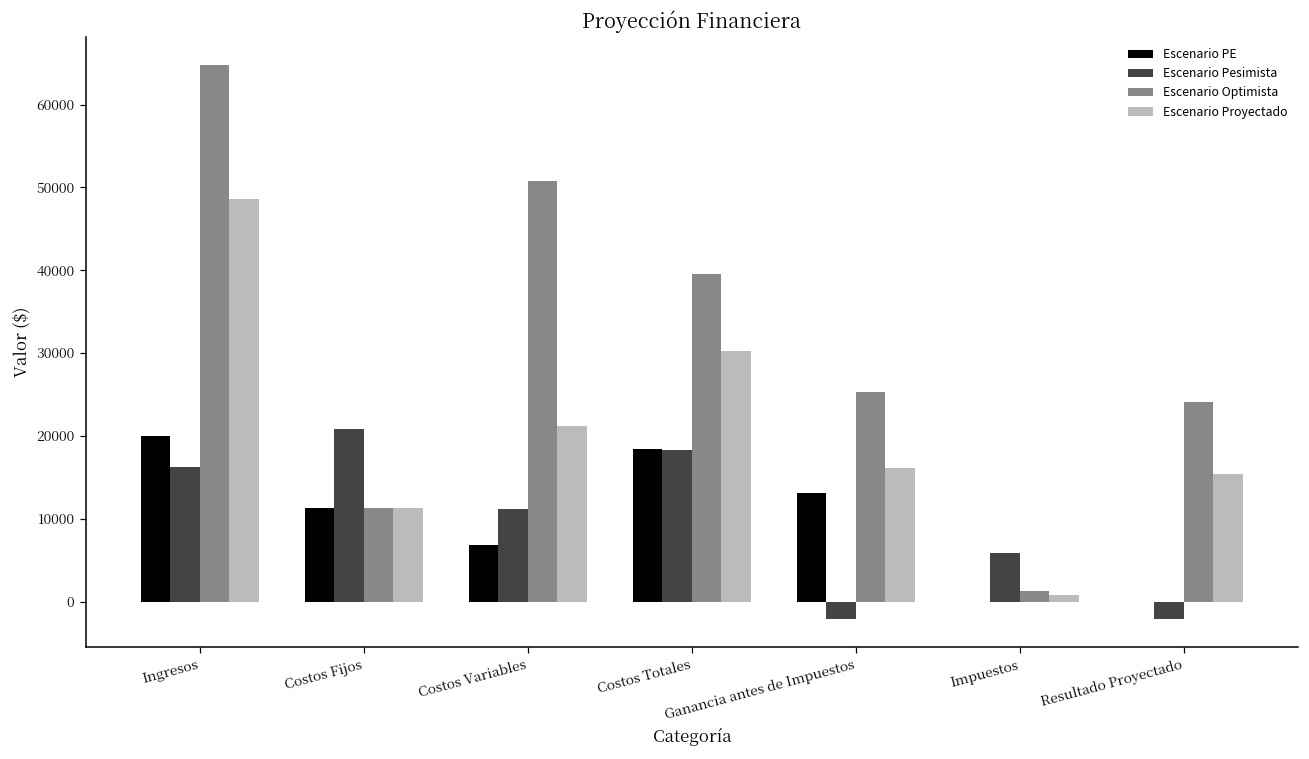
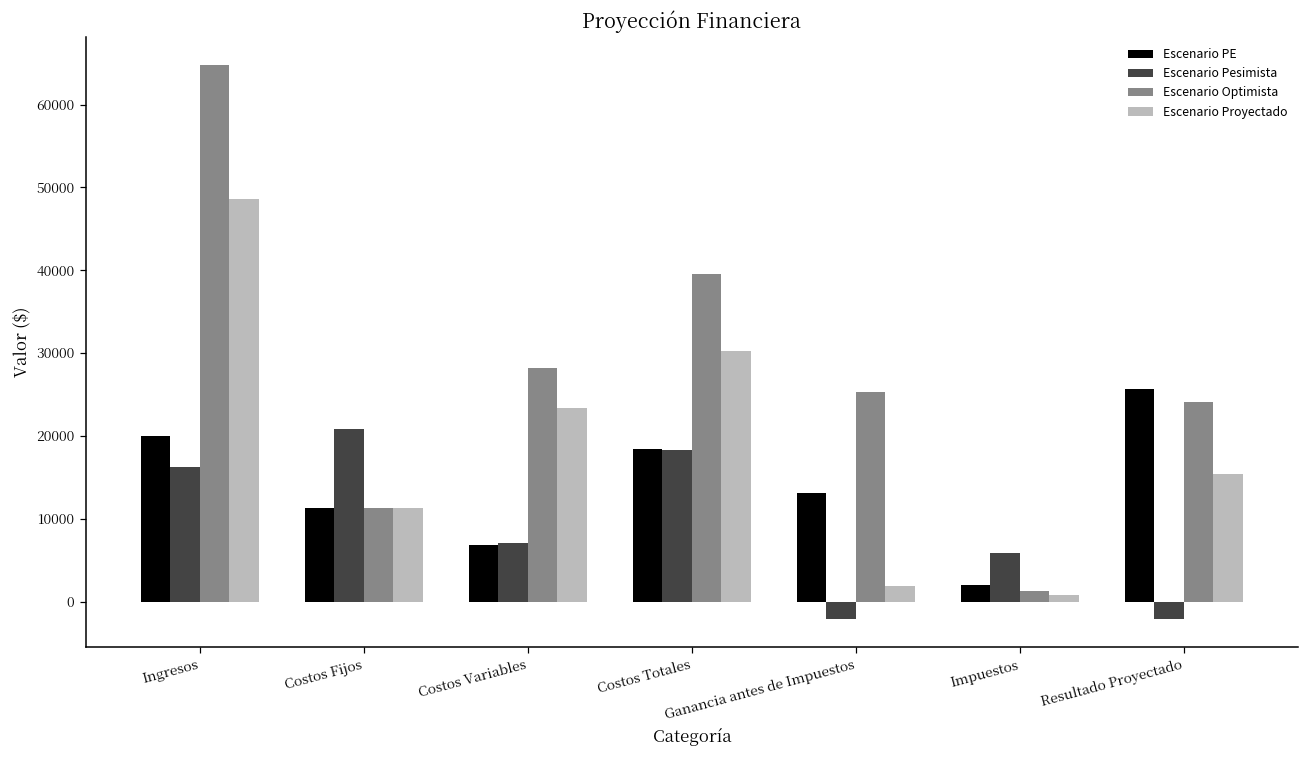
  {
    "Escenario PE": {
      "Ingresos": 20000,
      "Costos Fijos": 11000,
      "Costos Variables": 7000,
      "Costos Totales": 18000,
      "Ganancia antes de Impuestos": 13000,
-     "Impuestos": 0,
-     "Resultado Proyectado": 0
+     "Impuestos": 2000,
+     "Resultado Proyectado": 26000
    },
    "Escenario Pesimista": {
      "Ingresos": 16000,
      "Costos Fijos": 21000,
-     "Costos Variables": 11000,
+     "Costos Variables": 7000,
      "Costos Totales": 18000,
      "Ganancia antes de Impuestos": -2000,
      "Impuestos": 6000,
      "Resultado Proyectado": -2000
    },
    "Escenario Optimista": {
      "Ingresos": 65000,
      "Costos Fijos": 11000,
-     "Costos Variables": 51000,
+     "Costos Variables": 28000,
      "Costos Totales": 40000,
      "Ganancia antes de Impuestos": 25000,
      "Impuestos": 1000,
      "Resultado Proyectado": 24000
    },
    "Escenario Proyectado": {
      "Ingresos": 49000,
      "Costos Fijos": 11000,
-     "Costos Variables": 21000,
+     "Costos Variables": 23000,
      "Costos Totales": 30000,
-     "Ganancia antes de Impuestos": 16000,
+     "Ganancia antes de Impuestos": 2000,
      "Impuestos": 1000,
      "Resultado Proyectado": 15000
    }
  }
